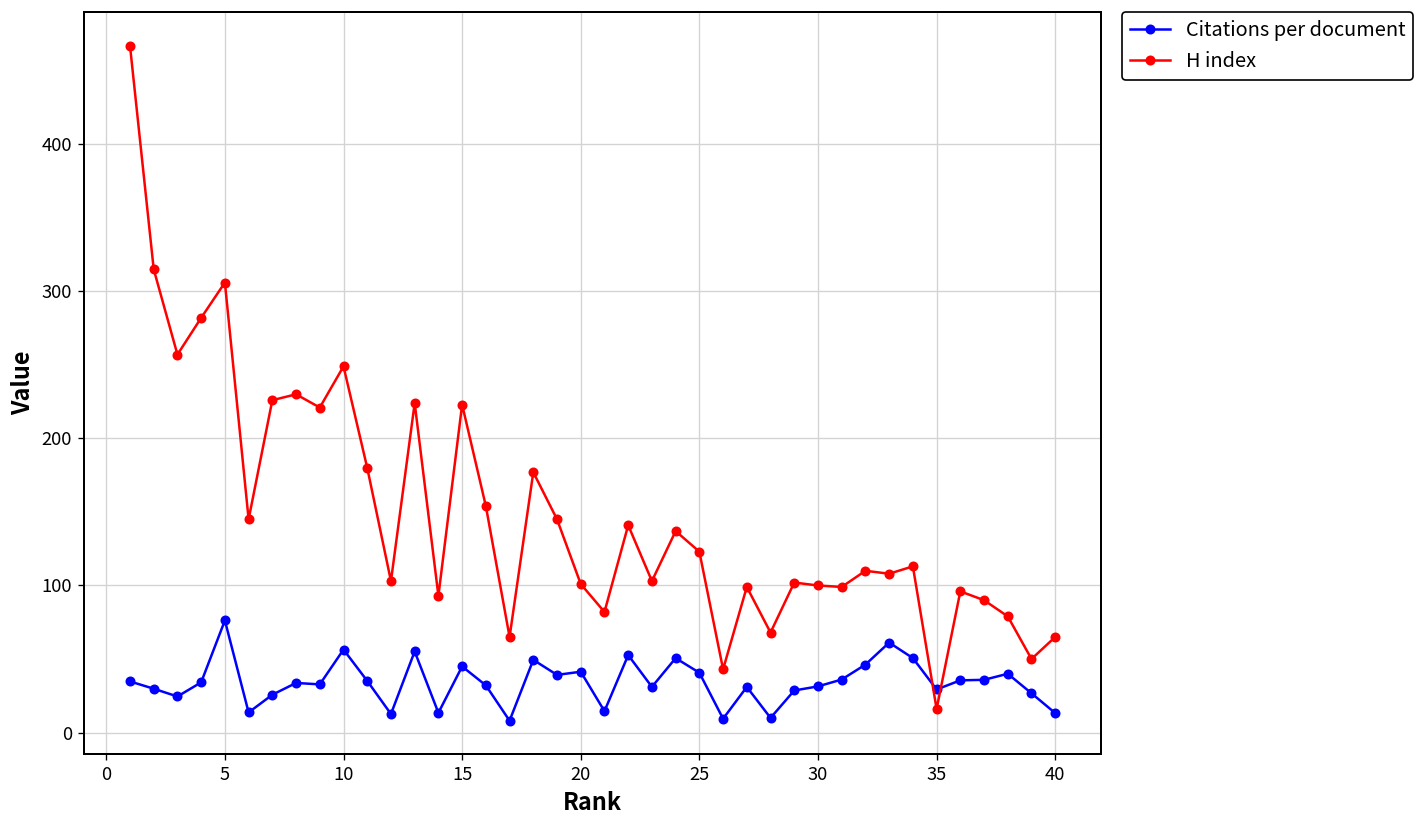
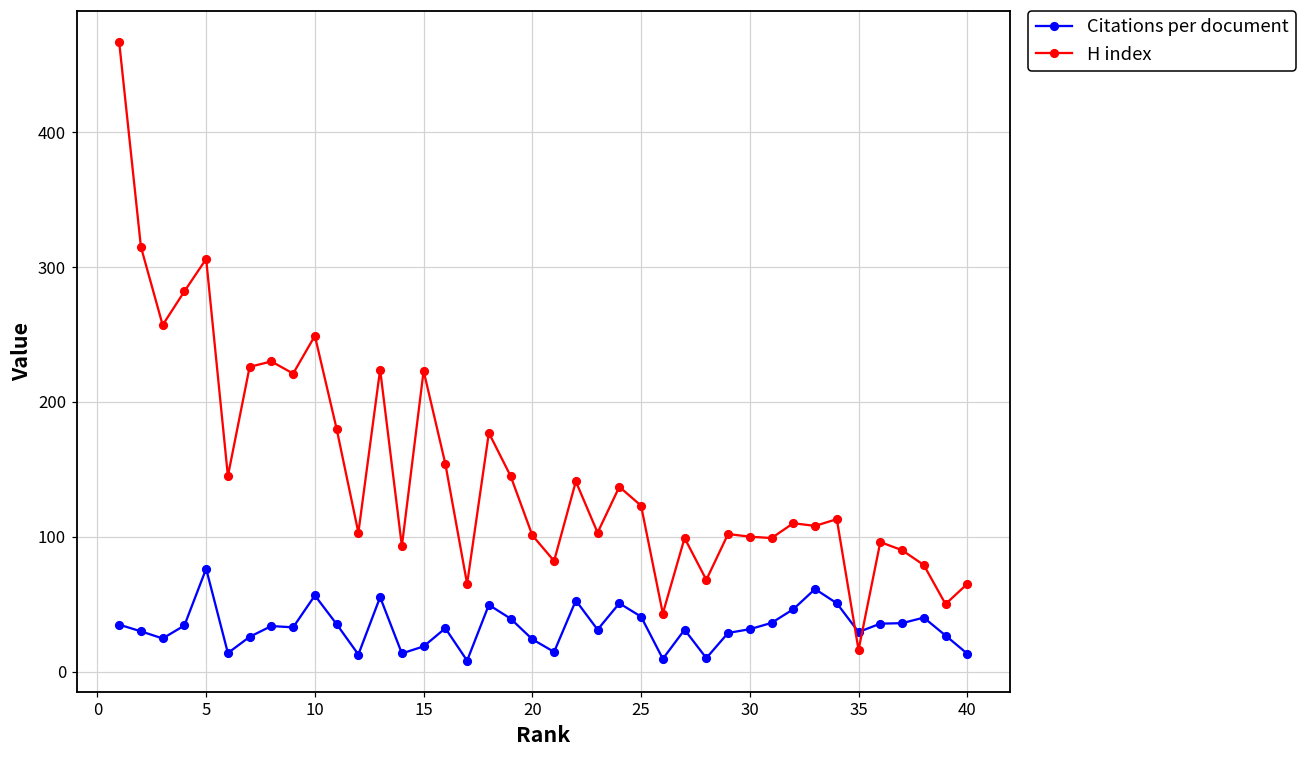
  {
    "Citations per document": {
      "5": 76,
      "10": 56,
-     "15": 45,
-     "20": 41,
+     "15": 19,
+     "20": 24,
      "25": 41,
      "30": 31,
      "35": 29,
      "40": 13
    },
    "H index": {
      "5": 306,
      "10": 249,
      "15": 223,
      "20": 101,
      "25": 123,
      "30": 100,
      "35": 16,
      "40": 65
    }
  }
